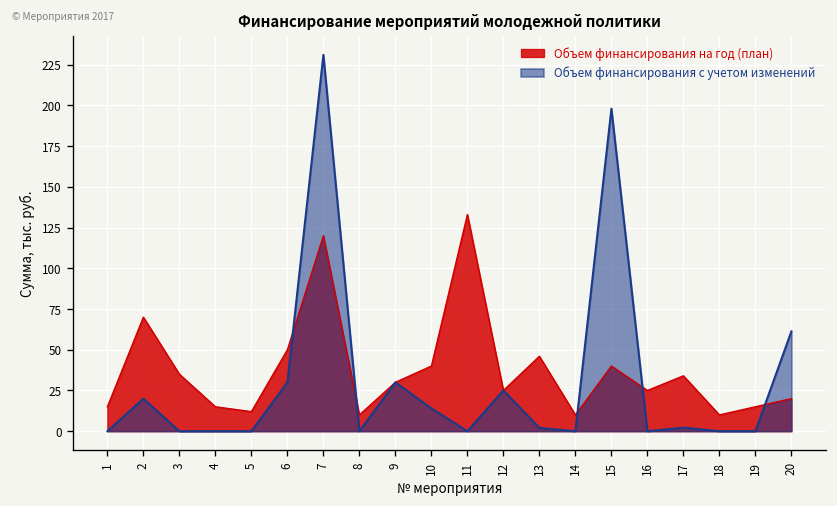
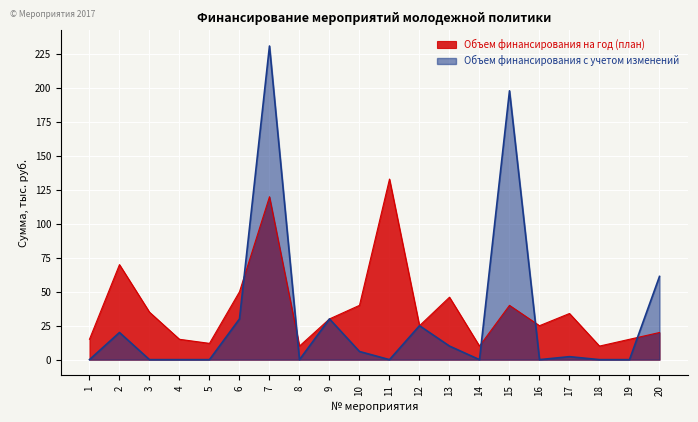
  {
    "Объем финансирования на год (план)": {
      "1": 15,
      "2": 70,
      "3": 35,
      "4": 15,
      "5": 12,
      "6": 50,
      "7": 120,
      "8": 10,
      "10": 40,
      "11": 133,
      "13": 46,
      "14": 10,
      "15": 40,
      "16": 25,
      "17": 34,
      "18": 10,
      "19": 15,
      "20": 20
    },
    "Объем финансирования с учетом изменений": {
      "1": 0,
      "2": 20,
      "3": 0,
      "4": 0,
      "5": 0,
      "6": 30,
      "7": 231,
      "8": 0,
-     "10": 14,
+     "10": 6,
      "11": 0,
-     "13": 2,
+     "13": 10,
      "14": 0,
      "15": 198,
      "16": 0,
      "17": 2,
      "18": 0,
      "19": 0,
      "20": 61
    }
  }
